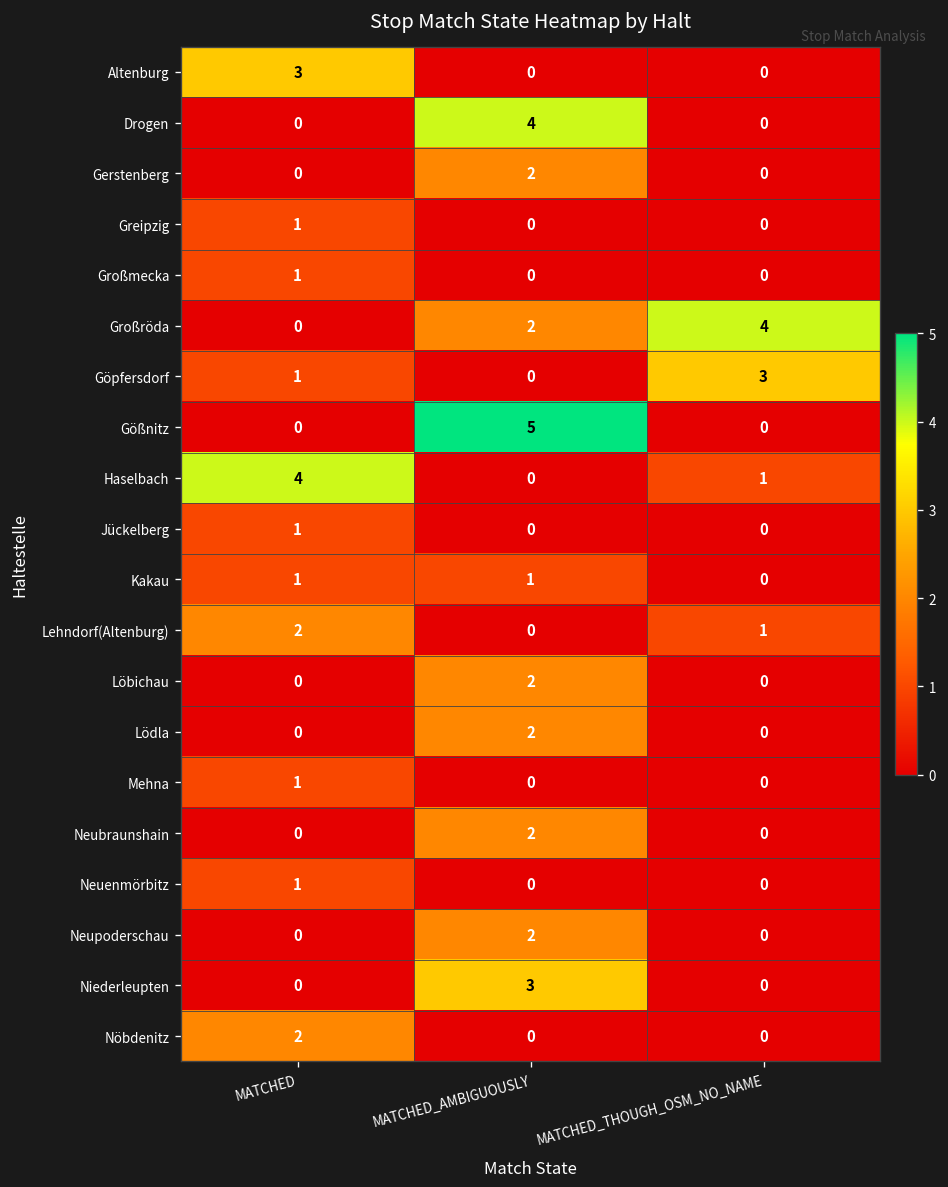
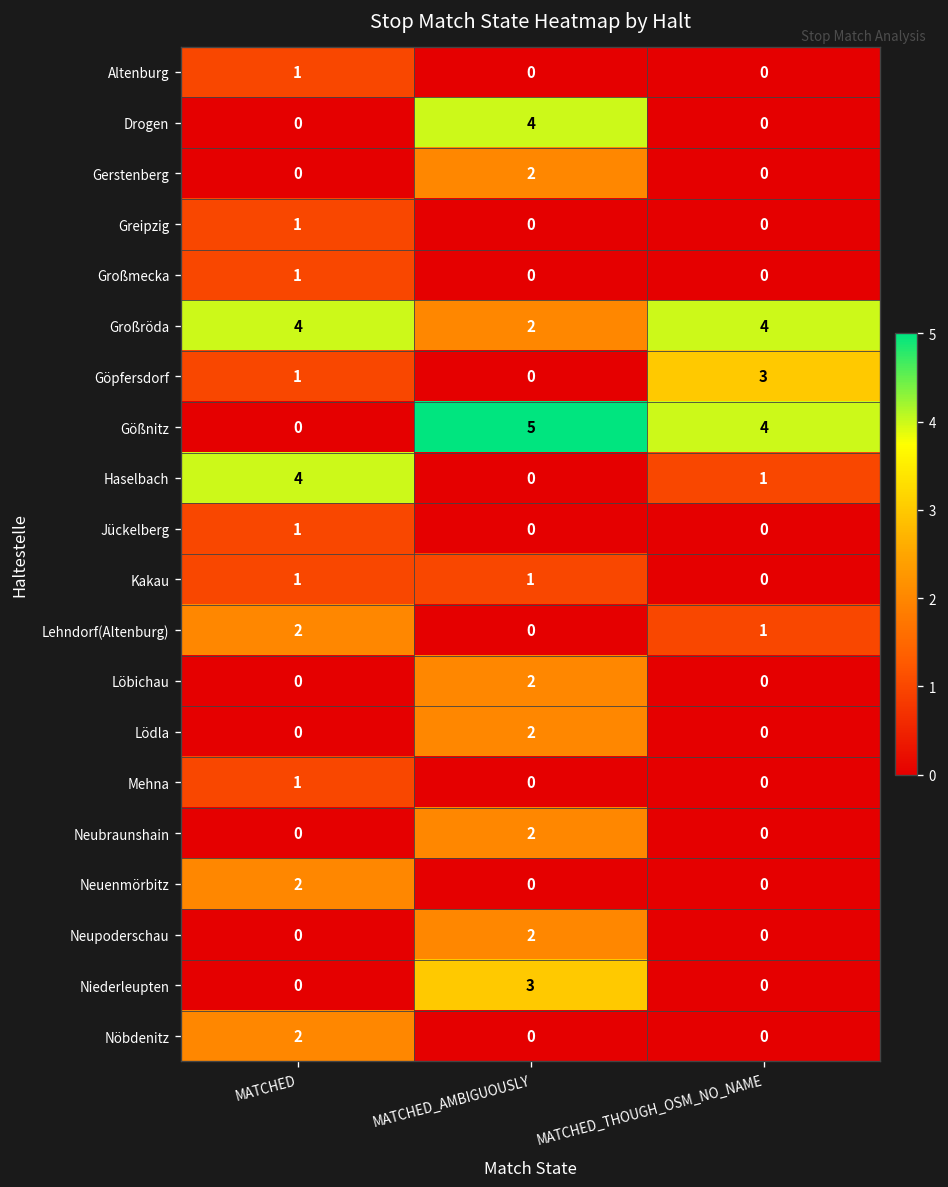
  {
    "Altenburg": {
-     "MATCHED": 3,
+     "MATCHED": 1,
      "MATCHED_AMBIGUOUSLY": 0,
      "MATCHED_THOUGH_OSM_NO_NAME": 0
    },
    "Drogen": {
      "MATCHED": 0,
      "MATCHED_AMBIGUOUSLY": 4,
      "MATCHED_THOUGH_OSM_NO_NAME": 0
    },
    "Gerstenberg": {
      "MATCHED": 0,
      "MATCHED_AMBIGUOUSLY": 2,
      "MATCHED_THOUGH_OSM_NO_NAME": 0
    },
    "Greipzig": {
      "MATCHED": 1,
      "MATCHED_AMBIGUOUSLY": 0,
      "MATCHED_THOUGH_OSM_NO_NAME": 0
    },
    "Großmecka": {
      "MATCHED": 1,
      "MATCHED_AMBIGUOUSLY": 0,
      "MATCHED_THOUGH_OSM_NO_NAME": 0
    },
    "Großröda": {
-     "MATCHED": 0,
+     "MATCHED": 4,
      "MATCHED_AMBIGUOUSLY": 2,
      "MATCHED_THOUGH_OSM_NO_NAME": 4
    },
    "Göpfersdorf": {
      "MATCHED": 1,
      "MATCHED_AMBIGUOUSLY": 0,
      "MATCHED_THOUGH_OSM_NO_NAME": 3
    },
    "Gößnitz": {
      "MATCHED": 0,
      "MATCHED_AMBIGUOUSLY": 5,
-     "MATCHED_THOUGH_OSM_NO_NAME": 0
+     "MATCHED_THOUGH_OSM_NO_NAME": 4
    },
    "Haselbach": {
      "MATCHED": 4,
      "MATCHED_AMBIGUOUSLY": 0,
      "MATCHED_THOUGH_OSM_NO_NAME": 1
    },
    "Jückelberg": {
      "MATCHED": 1,
      "MATCHED_AMBIGUOUSLY": 0,
      "MATCHED_THOUGH_OSM_NO_NAME": 0
    },
    "Kakau": {
      "MATCHED": 1,
      "MATCHED_AMBIGUOUSLY": 1,
      "MATCHED_THOUGH_OSM_NO_NAME": 0
    },
    "Lehndorf(Altenburg)": {
      "MATCHED": 2,
      "MATCHED_AMBIGUOUSLY": 0,
      "MATCHED_THOUGH_OSM_NO_NAME": 1
    },
    "Löbichau": {
      "MATCHED": 0,
      "MATCHED_AMBIGUOUSLY": 2,
      "MATCHED_THOUGH_OSM_NO_NAME": 0
    },
    "Lödla": {
      "MATCHED": 0,
      "MATCHED_AMBIGUOUSLY": 2,
      "MATCHED_THOUGH_OSM_NO_NAME": 0
    },
    "Mehna": {
      "MATCHED": 1,
      "MATCHED_AMBIGUOUSLY": 0,
      "MATCHED_THOUGH_OSM_NO_NAME": 0
    },
    "Neubraunshain": {
      "MATCHED": 0,
      "MATCHED_AMBIGUOUSLY": 2,
      "MATCHED_THOUGH_OSM_NO_NAME": 0
    },
    "Neuenmörbitz": {
-     "MATCHED": 1,
+     "MATCHED": 2,
      "MATCHED_AMBIGUOUSLY": 0,
      "MATCHED_THOUGH_OSM_NO_NAME": 0
    },
    "Neupoderschau": {
      "MATCHED": 0,
      "MATCHED_AMBIGUOUSLY": 2,
      "MATCHED_THOUGH_OSM_NO_NAME": 0
    },
    "Niederleupten": {
      "MATCHED": 0,
      "MATCHED_AMBIGUOUSLY": 3,
      "MATCHED_THOUGH_OSM_NO_NAME": 0
    },
    "Nöbdenitz": {
      "MATCHED": 2,
      "MATCHED_AMBIGUOUSLY": 0,
      "MATCHED_THOUGH_OSM_NO_NAME": 0
    }
  }
